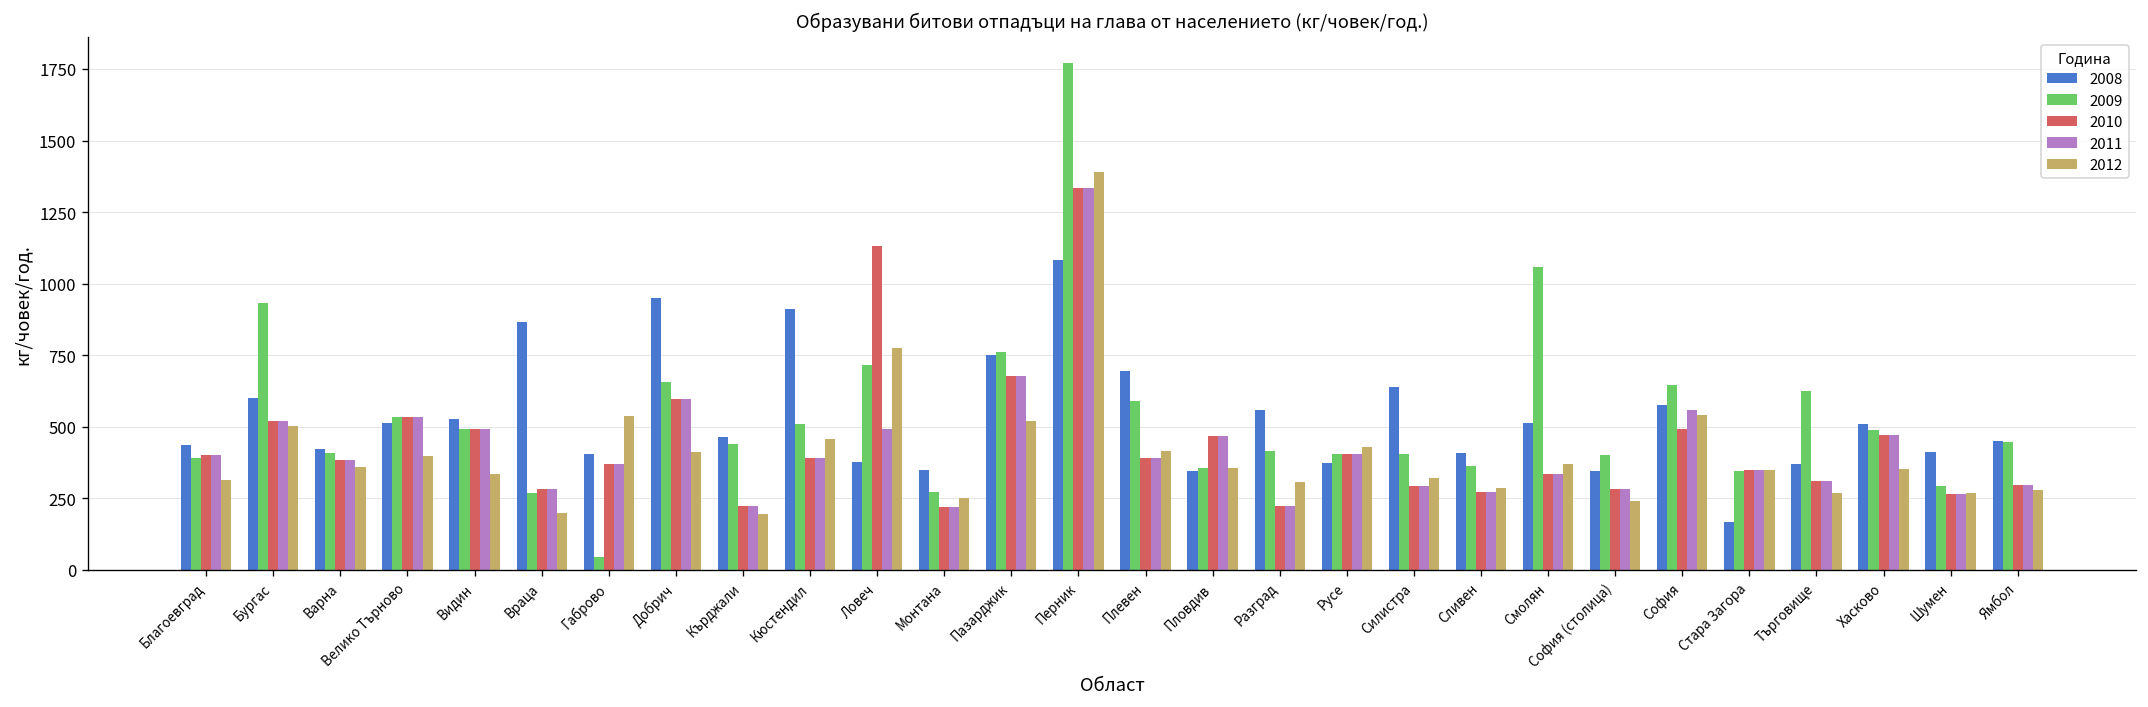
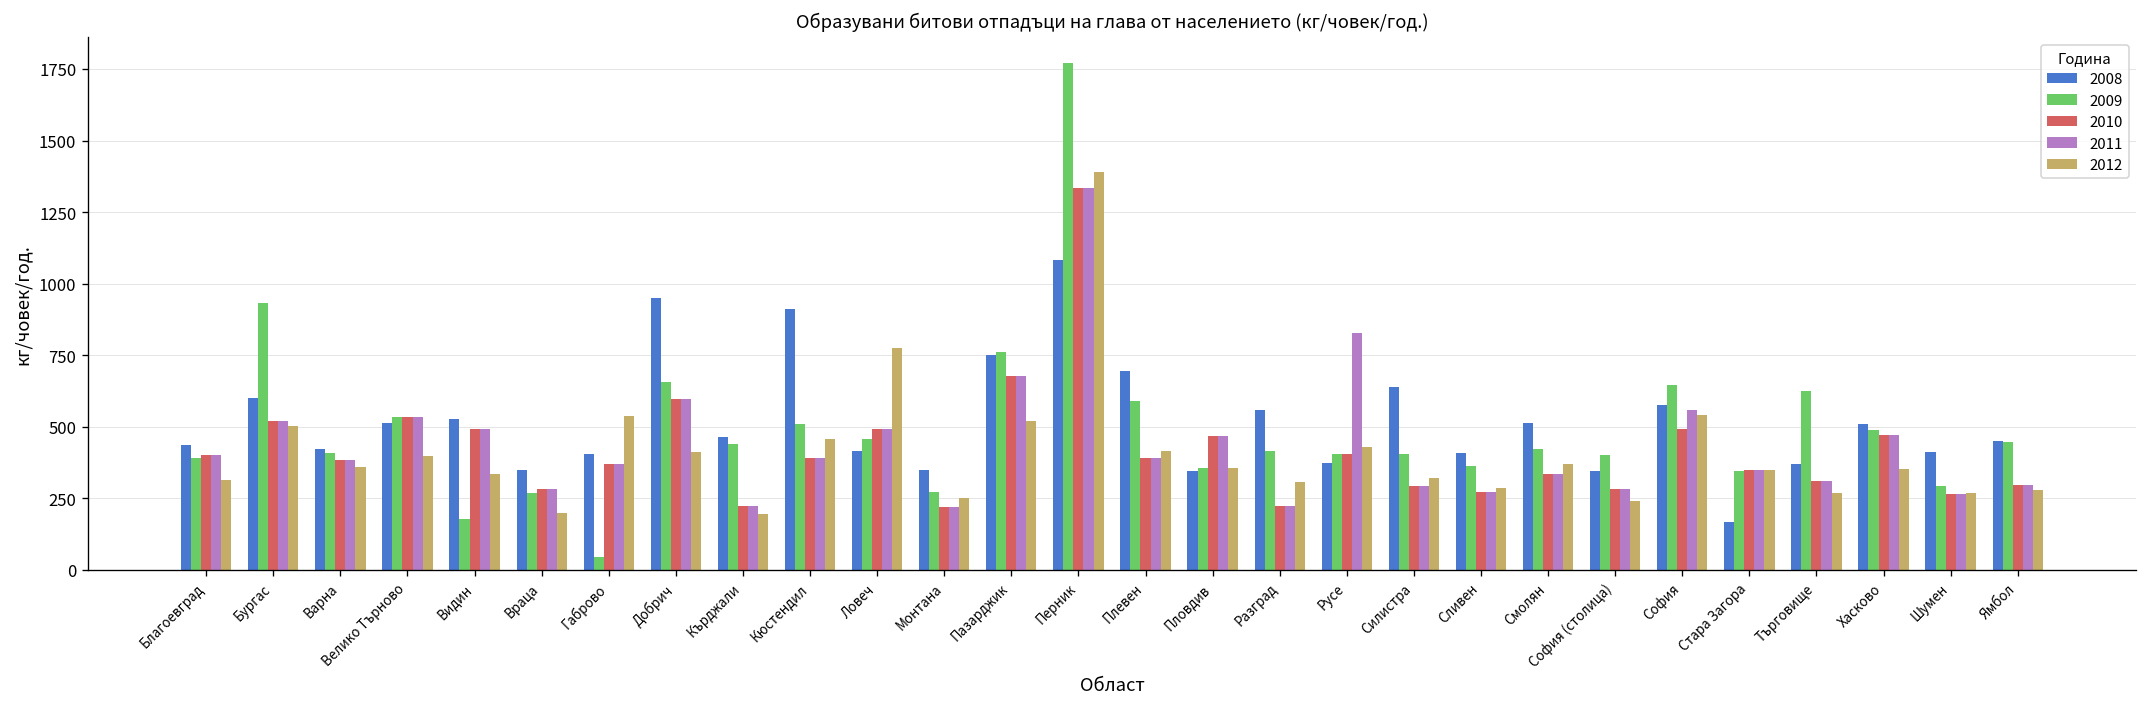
  {
    "2008": {
      "Благоевград": 430,
      "Бургас": 600,
      "Варна": 420,
      "Велико Търново": 510,
      "Видин": 530,
-     "Враца": 860,
+     "Враца": 350,
      "Габрово": 400,
      "Добрич": 950,
      "Кърджали": 460,
      "Кюстендил": 910,
-     "Ловеч": 380,
+     "Ловеч": 410,
      "Монтана": 350,
      "Пазарджик": 750,
      "Перник": 1080,
      "Плевен": 700,
      "Пловдив": 350,
      "Разград": 560,
      "Русе": 370,
      "Силистра": 640,
      "Сливен": 410,
      "Смолян": 510,
      "София (столица)": 350,
      "София": 580,
      "Стара Загора": 170,
      "Търговище": 370,
      "Хасково": 510,
      "Шумен": 410,
      "Ямбол": 450
    },
    "2009": {
      "Благоевград": 390,
      "Бургас": 930,
      "Варна": 410,
      "Велико Търново": 530,
-     "Видин": 490,
+     "Видин": 180,
      "Враца": 270,
      "Габрово": 40,
      "Добрич": 650,
      "Кърджали": 440,
      "Кюстендил": 510,
-     "Ловеч": 710,
+     "Ловеч": 460,
      "Монтана": 270,
      "Пазарджик": 760,
      "Перник": 1770,
      "Плевен": 590,
      "Пловдив": 360,
      "Разград": 420,
      "Русе": 400,
      "Силистра": 400,
      "Сливен": 360,
-     "Смолян": 1060,
+     "Смолян": 420,
      "София (столица)": 400,
      "София": 650,
      "Стара Загора": 340,
      "Търговище": 620,
      "Хасково": 490,
      "Шумен": 290,
      "Ямбол": 440
    },
    "2010": {
      "Благоевград": 400,
      "Бургас": 520,
      "Варна": 380,
      "Велико Търново": 530,
      "Видин": 490,
      "Враца": 280,
      "Габрово": 370,
      "Добрич": 600,
      "Кърджали": 220,
      "Кюстендил": 390,
-     "Ловеч": 1130,
+     "Ловеч": 490,
      "Монтана": 220,
      "Пазарджик": 680,
      "Перник": 1330,
      "Плевен": 390,
      "Пловдив": 470,
      "Разград": 220,
      "Русе": 400,
      "Силистра": 290,
      "Сливен": 270,
      "Смолян": 340,
      "София (столица)": 280,
      "София": 490,
      "Стара Загора": 350,
      "Търговище": 310,
      "Хасково": 470,
      "Шумен": 270,
      "Ямбол": 300
    },
    "2011": {
      "Благоевград": 400,
      "Бургас": 520,
      "Варна": 380,
      "Велико Търново": 530,
      "Видин": 490,
      "Враца": 280,
      "Габрово": 370,
      "Добрич": 600,
      "Кърджали": 220,
      "Кюстендил": 390,
      "Ловеч": 490,
      "Монтана": 220,
      "Пазарджик": 680,
      "Перник": 1330,
      "Плевен": 390,
      "Пловдив": 470,
      "Разград": 220,
-     "Русе": 400,
+     "Русе": 830,
      "Силистра": 290,
      "Сливен": 270,
      "Смолян": 340,
      "София (столица)": 280,
      "София": 560,
      "Стара Загора": 350,
      "Търговище": 310,
      "Хасково": 470,
      "Шумен": 270,
      "Ямбол": 300
    },
    "2012": {
      "Благоевград": 310,
      "Бургас": 500,
      "Варна": 360,
      "Велико Търново": 400,
      "Видин": 340,
      "Враца": 200,
      "Габрово": 540,
      "Добрич": 410,
      "Кърджали": 190,
      "Кюстендил": 460,
      "Ловеч": 770,
      "Монтана": 250,
      "Пазарджик": 520,
      "Перник": 1390,
      "Плевен": 420,
      "Пловдив": 360,
      "Разград": 310,
      "Русе": 430,
      "Силистра": 320,
      "Сливен": 280,
      "Смолян": 370,
      "София (столица)": 240,
      "София": 540,
      "Стара Загора": 350,
      "Търговище": 270,
      "Хасково": 350,
      "Шумен": 270,
      "Ямбол": 280
    }
  }
